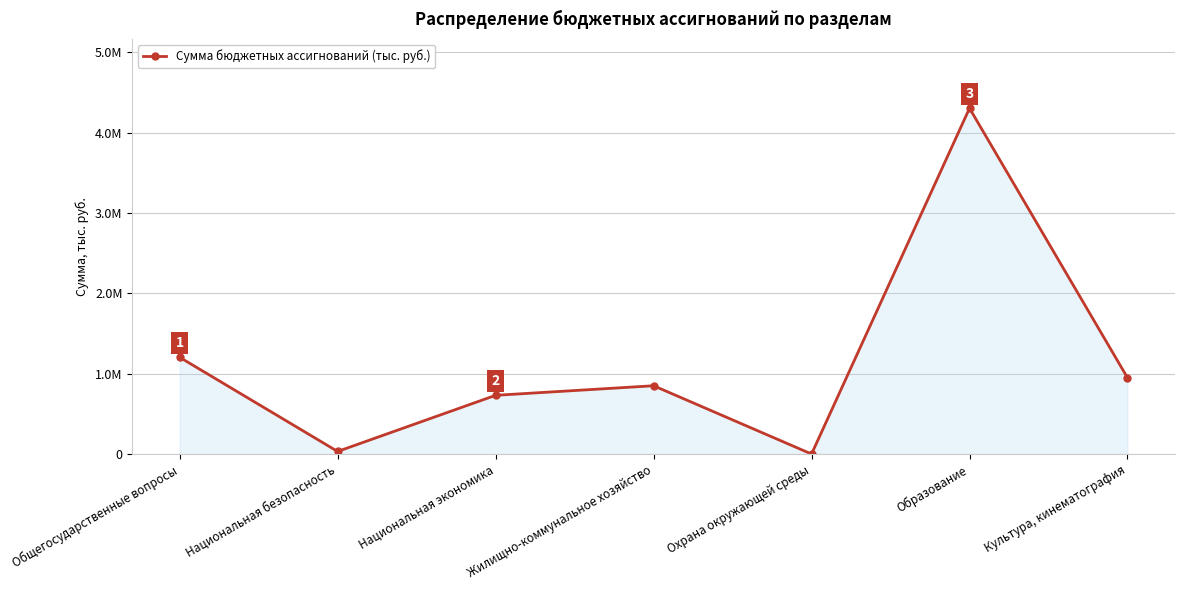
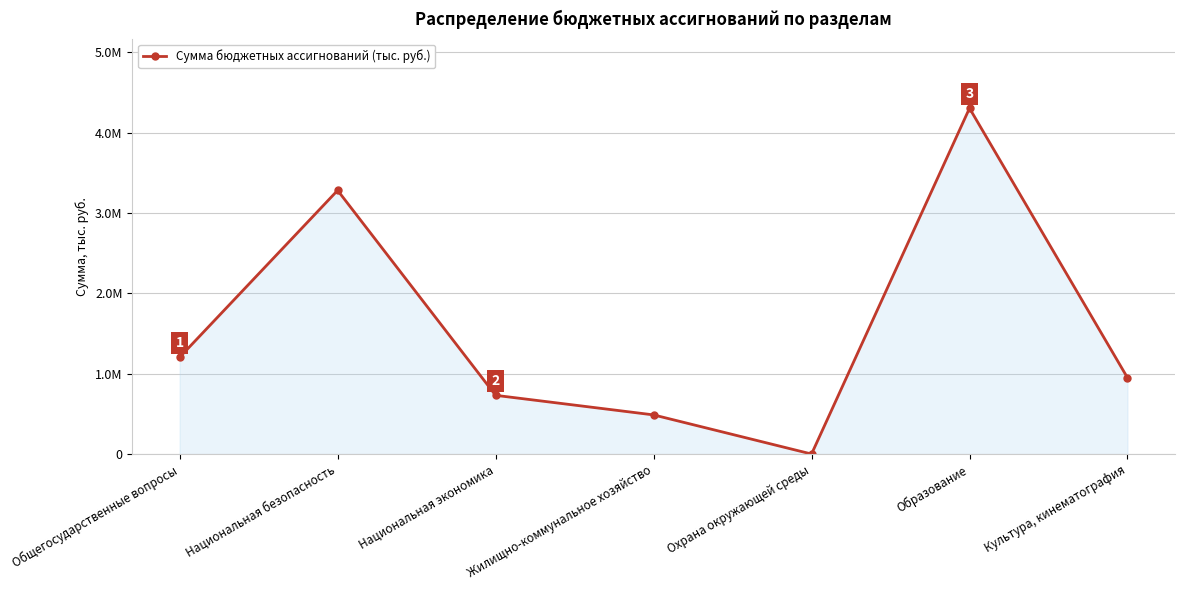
  {
-   "Национальная безопасность": 0,
-   "Жилищно-коммунальное хозяйство": 900000,
+   "Национальная безопасность": 3300000,
+   "Жилищно-коммунальное хозяйство": 500000,
    "Охрана окружающей среды": 0,
    "Культура, кинематография": 1000000
  }
